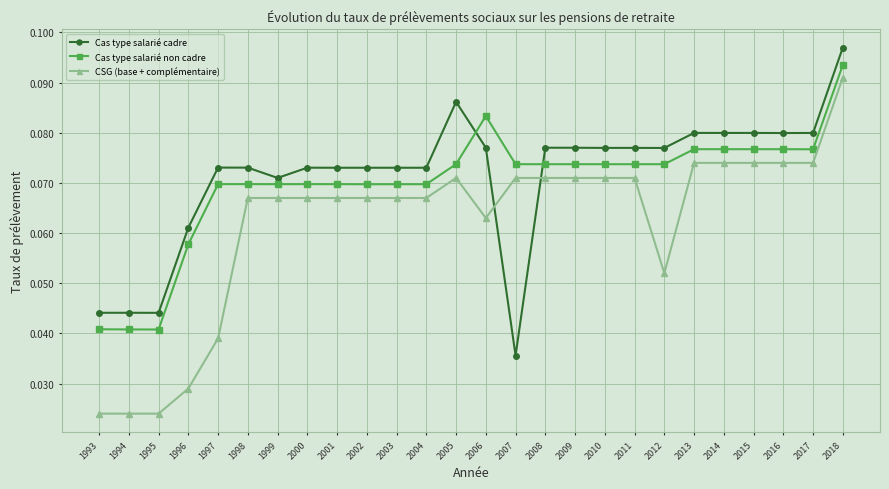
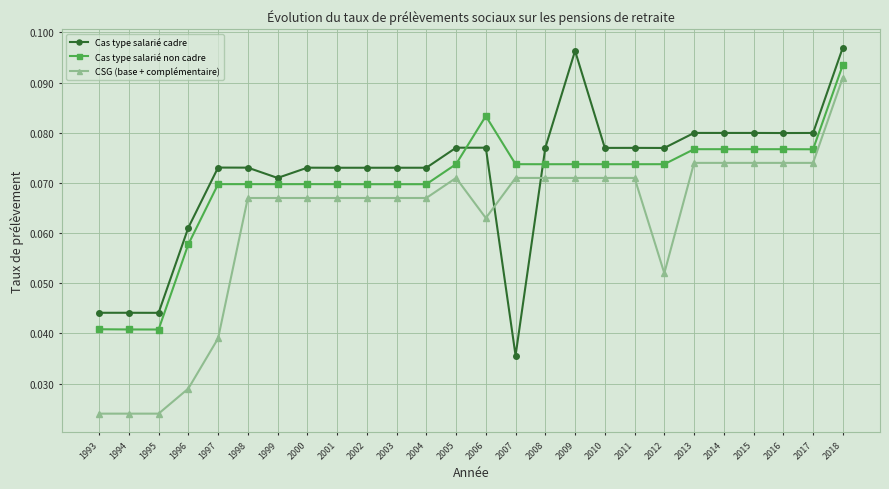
  {
    "Cas type salarié cadre": {
      "1993": 0.044,
      "1994": 0.044,
      "1995": 0.044,
      "1996": 0.061,
      "1997": 0.073,
      "1998": 0.073,
      "1999": 0.071,
      "2000": 0.073,
      "2001": 0.073,
      "2002": 0.073,
      "2003": 0.073,
      "2004": 0.073,
-     "2005": 0.086,
+     "2005": 0.077,
      "2006": 0.077,
      "2007": 0.036,
      "2008": 0.077,
-     "2009": 0.077,
+     "2009": 0.096,
      "2010": 0.077,
      "2011": 0.077,
      "2012": 0.077,
      "2013": 0.080,
      "2014": 0.080,
      "2015": 0.080,
      "2016": 0.080,
      "2017": 0.080,
      "2018": 0.097
    },
    "Cas type salarié non cadre": {
      "1993": 0.041,
      "1994": 0.041,
      "1995": 0.041,
      "1996": 0.058,
      "1997": 0.070,
      "1998": 0.070,
      "1999": 0.070,
      "2000": 0.070,
      "2001": 0.070,
      "2002": 0.070,
      "2003": 0.070,
      "2004": 0.070,
      "2005": 0.074,
      "2006": 0.083,
      "2007": 0.074,
      "2008": 0.074,
      "2009": 0.074,
      "2010": 0.074,
      "2011": 0.074,
      "2012": 0.074,
      "2013": 0.077,
      "2014": 0.077,
      "2015": 0.077,
      "2016": 0.077,
      "2017": 0.077,
      "2018": 0.094
    },
    "CSG (base + complémentaire)": {
      "1993": 0.024,
      "1994": 0.024,
      "1995": 0.024,
      "1996": 0.029,
      "1997": 0.039,
      "1998": 0.067,
      "1999": 0.067,
      "2000": 0.067,
      "2001": 0.067,
      "2002": 0.067,
      "2003": 0.067,
      "2004": 0.067,
      "2005": 0.071,
      "2006": 0.063,
      "2007": 0.071,
      "2008": 0.071,
      "2009": 0.071,
      "2010": 0.071,
      "2011": 0.071,
      "2012": 0.052,
      "2013": 0.074,
      "2014": 0.074,
      "2015": 0.074,
      "2016": 0.074,
      "2017": 0.074,
      "2018": 0.091
    }
  }
